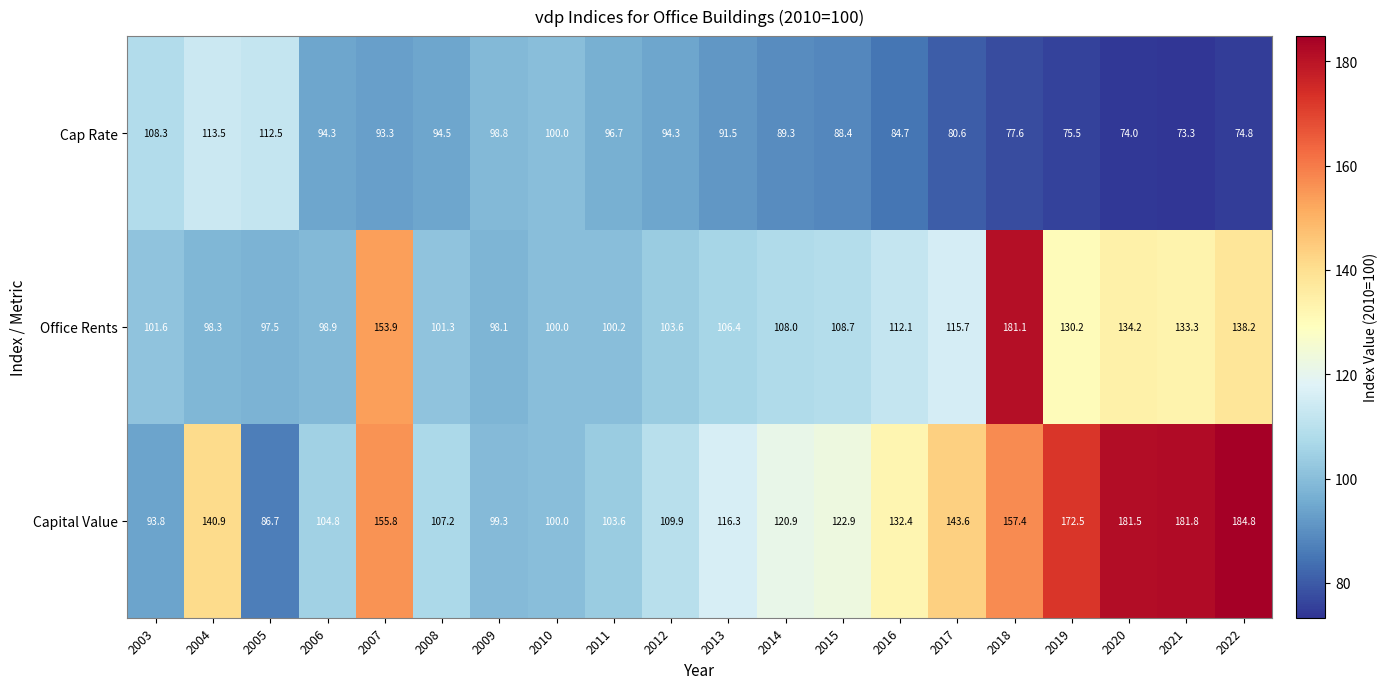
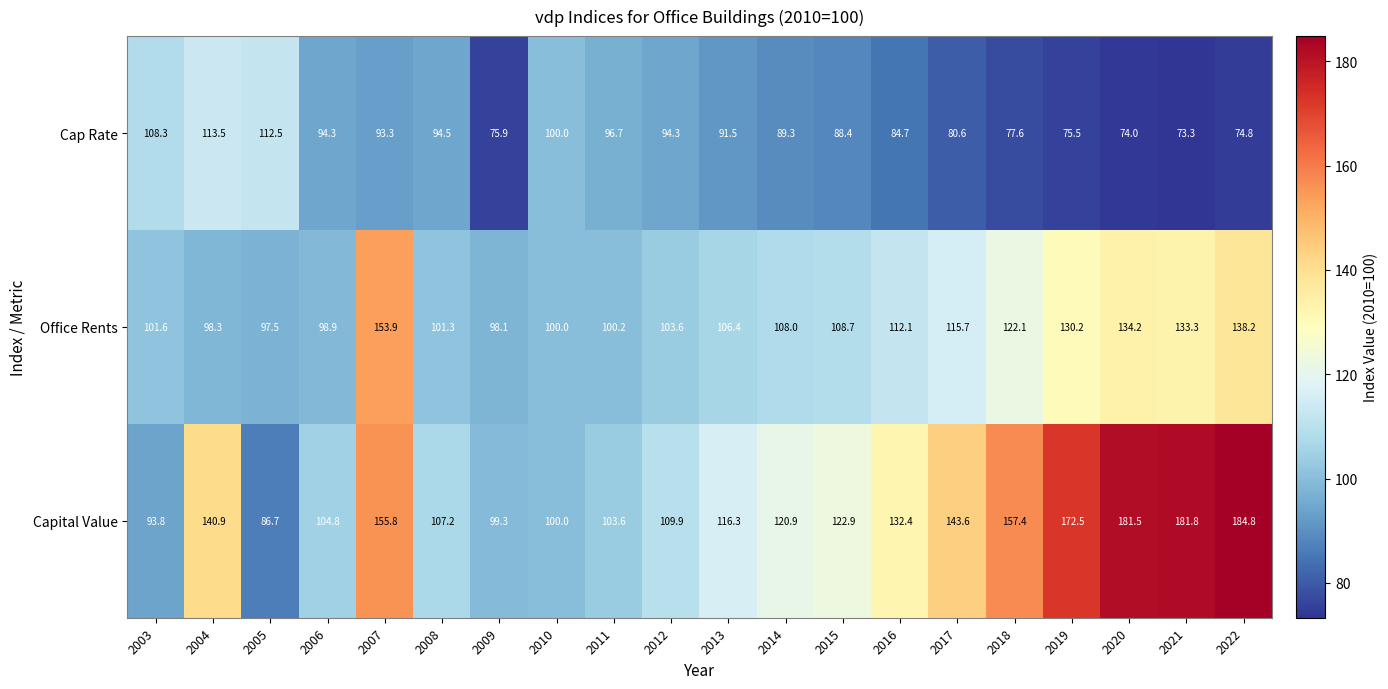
  {
    "Cap Rate": {
      "2003": 108.3,
      "2004": 113.5,
      "2005": 112.5,
      "2006": 94.3,
      "2007": 93.3,
      "2008": 94.5,
-     "2009": 98.8,
+     "2009": 75.9,
      "2010": 100.0,
      "2011": 96.7,
      "2012": 94.3,
      "2013": 91.5,
      "2014": 89.3,
      "2015": 88.4,
      "2016": 84.7,
      "2017": 80.6,
      "2018": 77.6,
      "2019": 75.5,
      "2020": 74.0,
      "2021": 73.3,
      "2022": 74.8
    },
    "Office Rents": {
      "2003": 101.6,
      "2004": 98.3,
      "2005": 97.5,
      "2006": 98.9,
      "2007": 153.9,
      "2008": 101.3,
      "2009": 98.1,
      "2010": 100.0,
      "2011": 100.2,
      "2012": 103.6,
      "2013": 106.4,
      "2014": 108.0,
      "2015": 108.7,
      "2016": 112.1,
      "2017": 115.7,
-     "2018": 181.1,
+     "2018": 122.1,
      "2019": 130.2,
      "2020": 134.2,
      "2021": 133.3,
      "2022": 138.2
    },
    "Capital Value": {
      "2003": 93.8,
      "2004": 140.9,
      "2005": 86.7,
      "2006": 104.8,
      "2007": 155.8,
      "2008": 107.2,
      "2009": 99.3,
      "2010": 100.0,
      "2011": 103.6,
      "2012": 109.9,
      "2013": 116.3,
      "2014": 120.9,
      "2015": 122.9,
      "2016": 132.4,
      "2017": 143.6,
      "2018": 157.4,
      "2019": 172.5,
      "2020": 181.5,
      "2021": 181.8,
      "2022": 184.8
    }
  }
